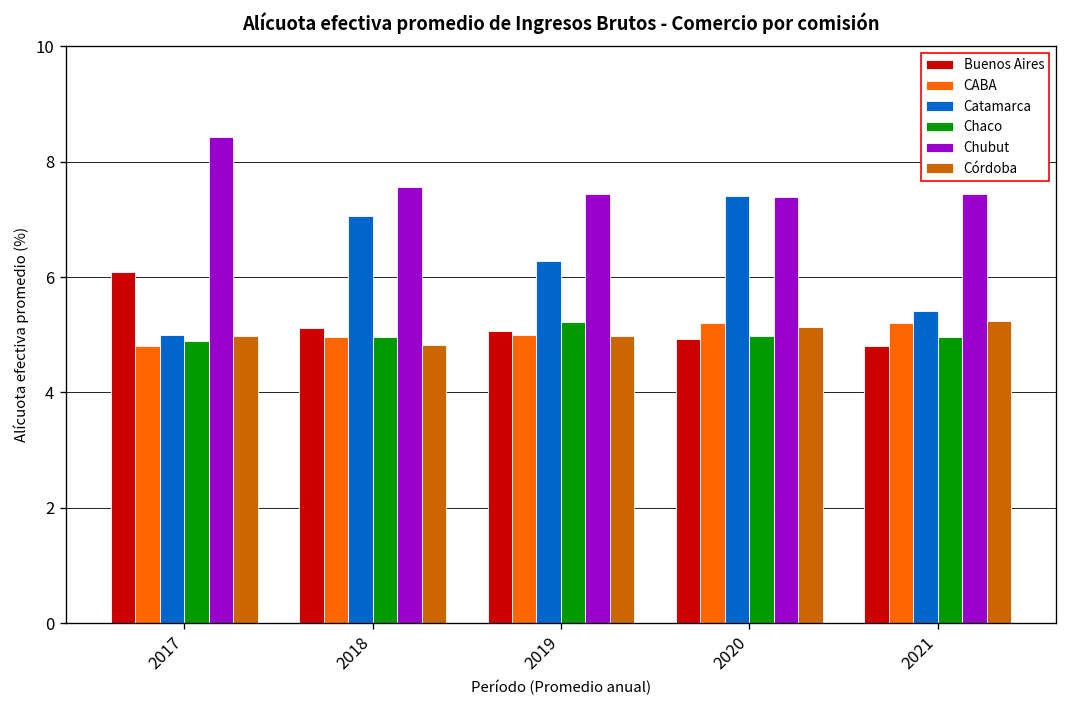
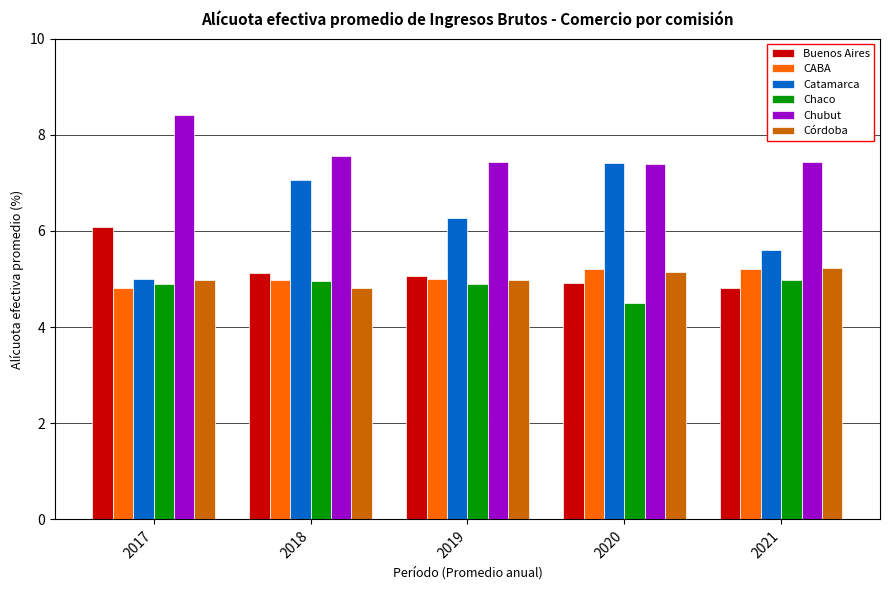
  {
    "Buenos Aires": {
      "2017": 6.1,
      "2018": 5.1,
      "2019": 5.1,
      "2020": 4.9,
      "2021": 4.8
    },
    "Catamarca": {
      "2017": 5.0,
      "2018": 7.1,
      "2019": 6.3,
      "2020": 7.4,
-     "2021": 5.4
+     "2021": 5.6
    },
    "Chaco": {
      "2017": 4.9,
      "2018": 5.0,
-     "2019": 5.2,
-     "2020": 5.0,
+     "2019": 4.9,
+     "2020": 4.5,
      "2021": 5.0
    },
    "Chubut": {
      "2017": 8.4,
      "2018": 7.6,
      "2019": 7.4,
      "2020": 7.4,
      "2021": 7.4
    }
  }
